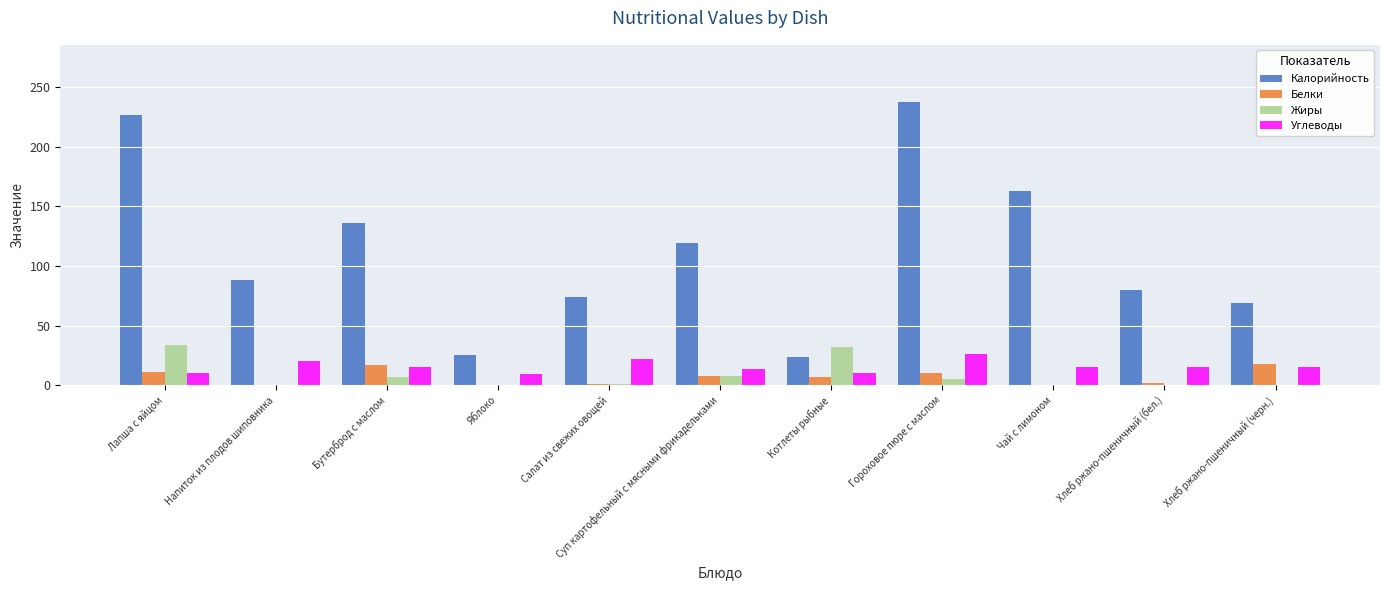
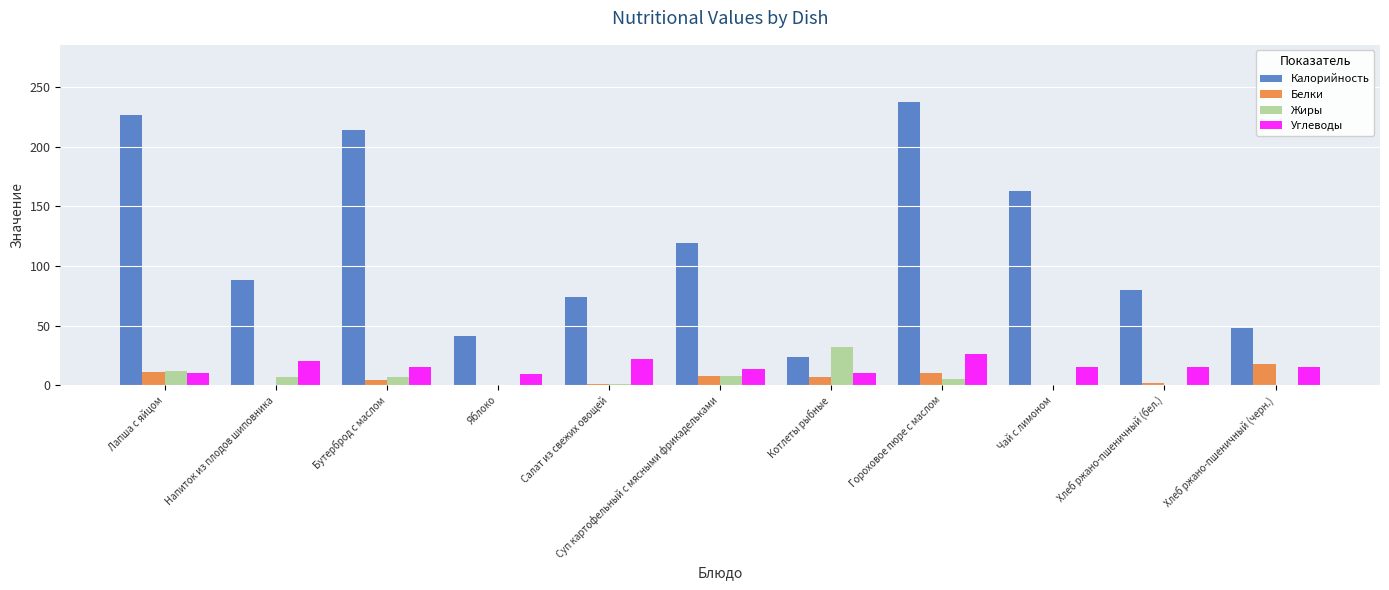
  {
    "Калорийность": {
      "Лапша с яйцом": 227,
      "Напиток из плодов шиповника": 88,
-     "Бутерброд с маслом": 136,
-     "Яблоко": 25,
+     "Бутерброд с маслом": 214,
+     "Яблоко": 41,
      "Салат из свежих овощей": 74,
      "Суп картофельный с мясными фрикадельками": 119,
      "Котлеты рыбные": 24,
      "Гороховое пюре с маслом": 238,
      "Чай с лимоном": 163,
      "Хлеб ржано-пшеничный (бел.)": 80,
-     "Хлеб ржано-пшеничный (черн.)": 69
+     "Хлеб ржано-пшеничный (черн.)": 48
    },
    "Белки": {
      "Лапша с яйцом": 11,
-     "Бутерброд с маслом": 17,
+     "Бутерброд с маслом": 4,
      "Яблоко": 0,
      "Суп картофельный с мясными фрикадельками": 8,
      "Котлеты рыбные": 7,
      "Гороховое пюре с маслом": 10,
      "Чай с лимоном": 0,
      "Хлеб ржано-пшеничный (черн.)": 18
    },
    "Жиры": {
-     "Лапша с яйцом": 34,
-     "Напиток из плодов шиповника": 0,
+     "Лапша с яйцом": 12,
+     "Напиток из плодов шиповника": 7,
      "Бутерброд с маслом": 7,
      "Суп картофельный с мясными фрикадельками": 8,
      "Котлеты рыбные": 32,
      "Гороховое пюре с маслом": 5,
      "Хлеб ржано-пшеничный (бел.)": 0,
      "Хлеб ржано-пшеничный (черн.)": 0
    },
    "Углеводы": {
      "Лапша с яйцом": 10,
      "Напиток из плодов шиповника": 20,
      "Бутерброд с маслом": 15,
      "Яблоко": 9,
      "Салат из свежих овощей": 22,
      "Суп картофельный с мясными фрикадельками": 14,
      "Котлеты рыбные": 10,
      "Гороховое пюре с маслом": 26,
      "Чай с лимоном": 15,
      "Хлеб ржано-пшеничный (бел.)": 15,
      "Хлеб ржано-пшеничный (черн.)": 15
    }
  }
